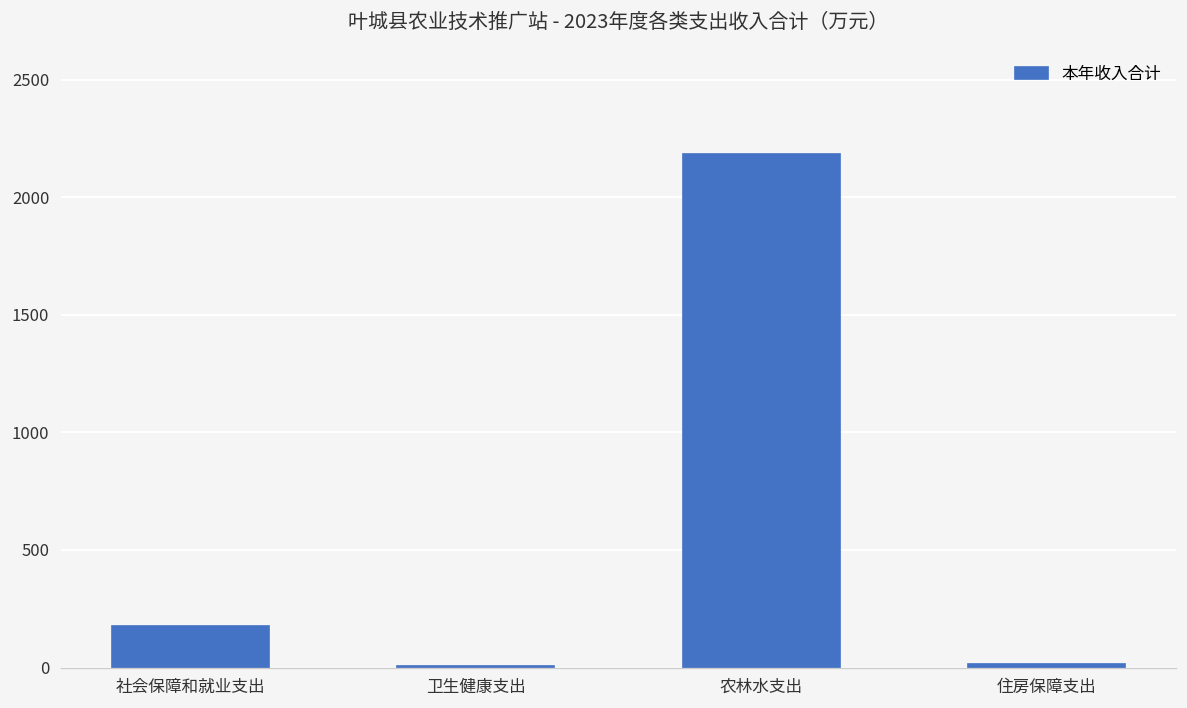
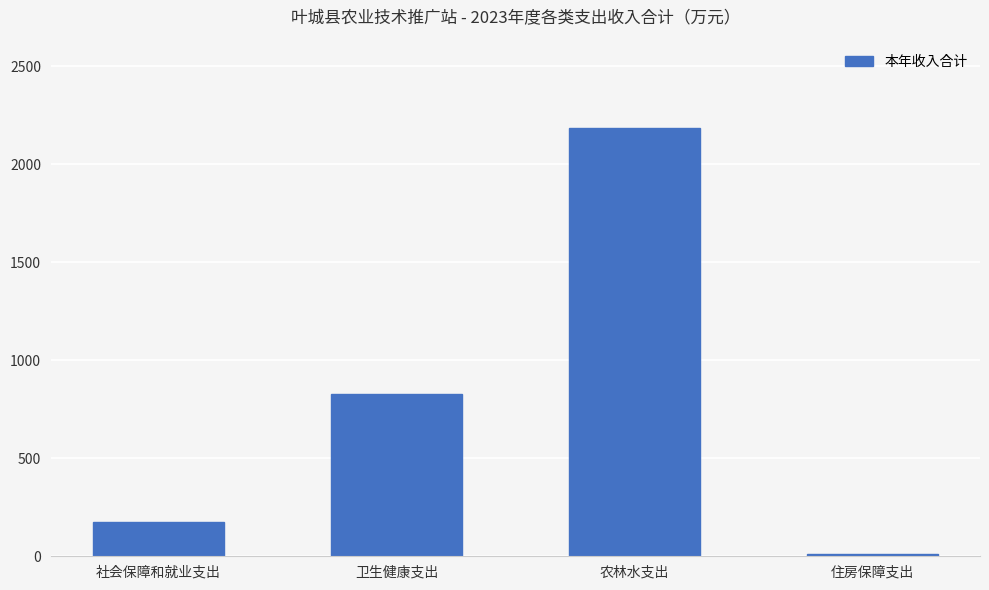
  {
    "社会保障和就业支出": 180,
-   "卫生健康支出": 10,
+   "卫生健康支出": 830,
    "农林水支出": 2180,
    "住房保障支出": 10
  }
